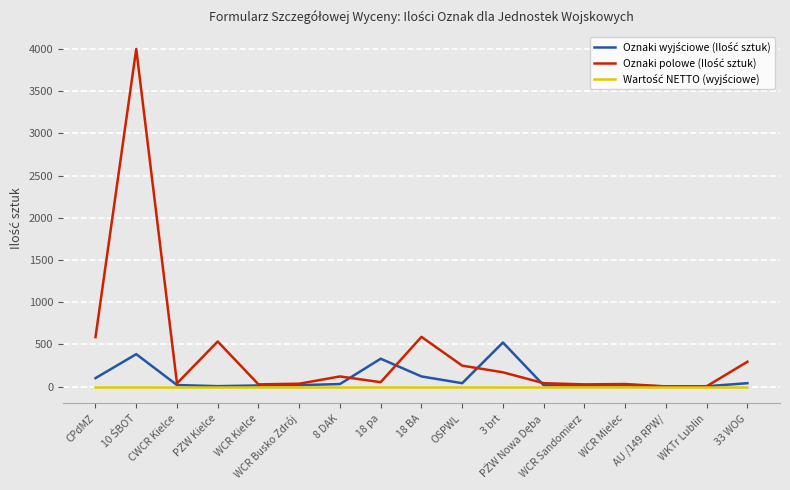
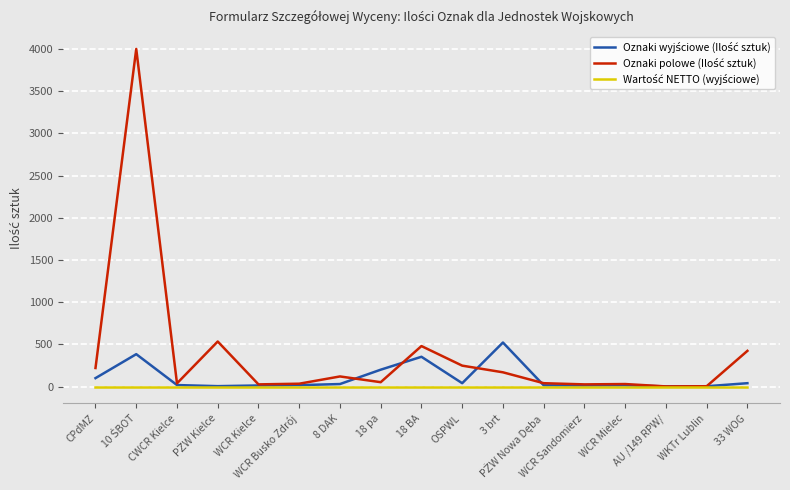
  {
    "Oznaki wyjściowe (Ilość sztuk)": {
      "CPdMZ": 100,
      "10 ŚBOT": 400,
      "8 DAK": 0,
-     "18 pa": 300,
-     "18 BA": 100,
+     "18 pa": 200,
+     "18 BA": 400,
      "OSPWL": 0,
      "3 brt": 500,
      "33 WOG": 0
    },
    "Oznaki polowe (Ilość sztuk)": {
-     "CPdMZ": 600,
+     "CPdMZ": 200,
      "10 ŚBOT": 4000,
      "PŻW Kielce": 500,
      "8 DAK": 100,
      "18 pa": 100,
-     "18 BA": 600,
+     "18 BA": 500,
      "OSPWL": 200,
      "3 brt": 200,
-     "33 WOG": 300
+     "33 WOG": 400
    },
    "Wartość NETTO (wyjściowe)": {
      "CPdMZ": 0,
      "10 ŚBOT": 0,
      "8 DAK": 0,
      "18 pa": 0,
      "18 BA": 0,
      "OSPWL": 0,
      "3 brt": 0,
      "33 WOG": 0
    }
  }
